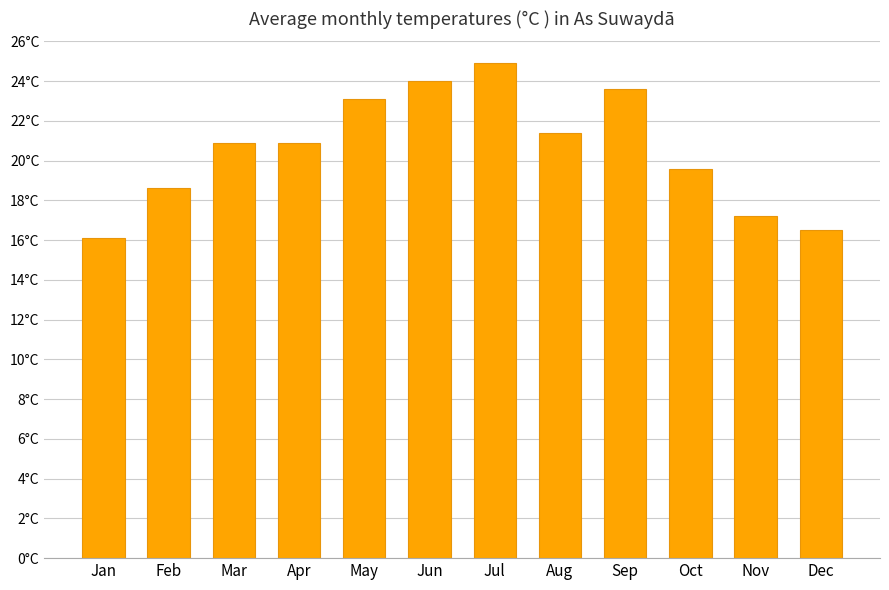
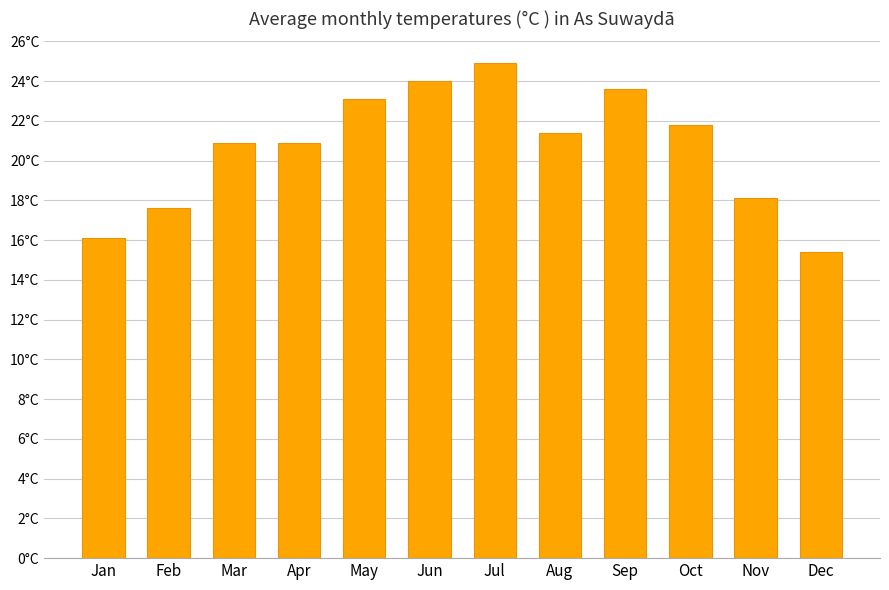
  {
    "Jan": "16.1°C",
-   "Feb": "18.6°C",
+   "Feb": "17.6°C",
    "Mar": "20.9°C",
    "Apr": "20.9°C",
    "May": "23.1°C",
    "Jun": "24.0°C",
    "Jul": "24.9°C",
    "Aug": "21.4°C",
    "Sep": "23.6°C",
-   "Oct": "19.6°C",
-   "Nov": "17.2°C",
-   "Dec": "16.5°C"
+   "Oct": "21.8°C",
+   "Nov": "18.1°C",
+   "Dec": "15.4°C"
  }
